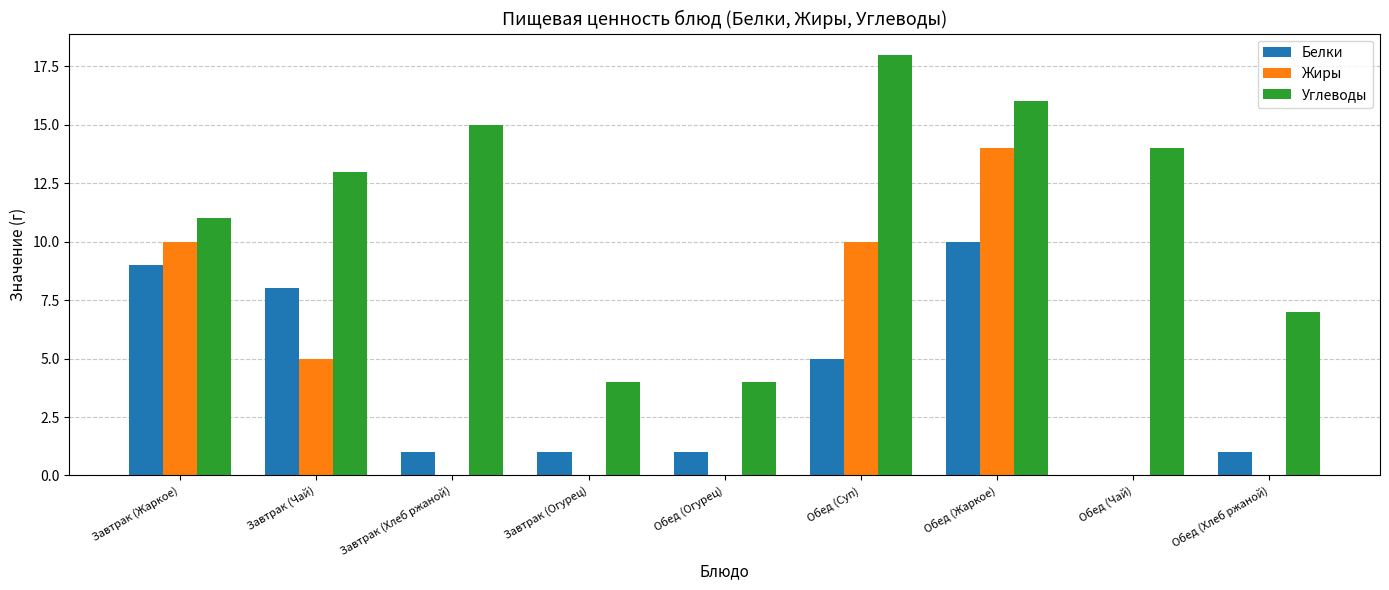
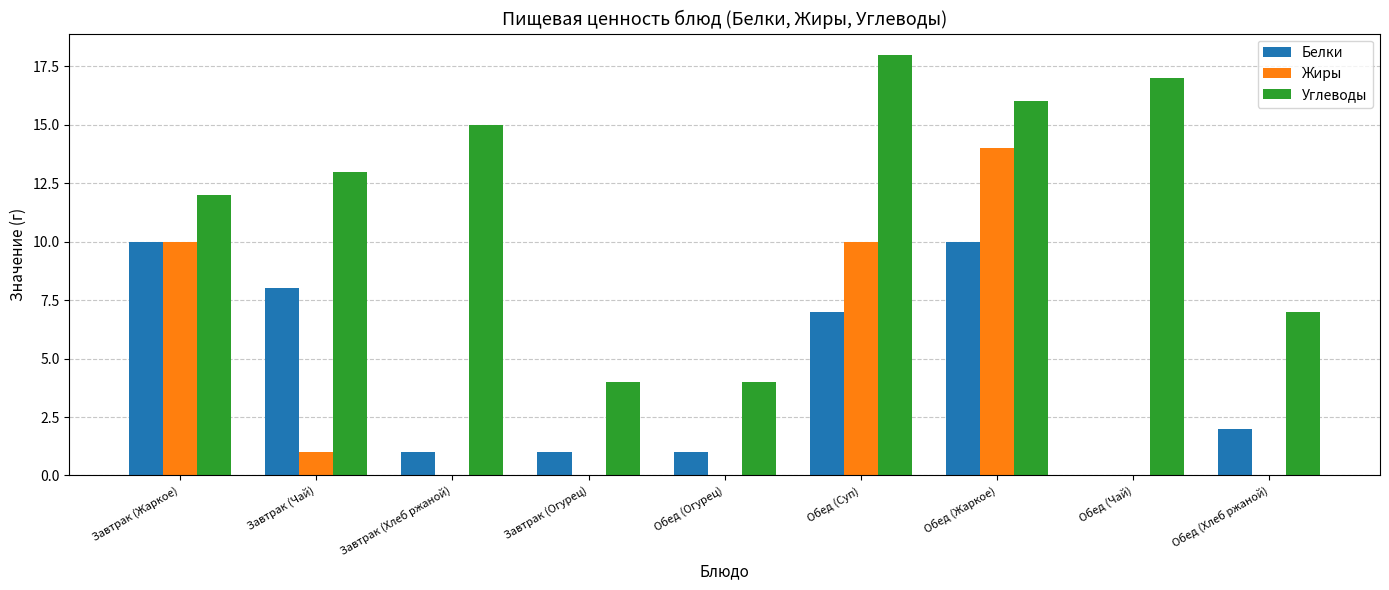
  {
    "Белки": {
-     "Завтрак (Жаркое)": 9,
+     "Завтрак (Жаркое)": 10,
      "Завтрак (Чай)": 8,
      "Завтрак (Хлеб ржаной)": 1,
      "Завтрак (Огурец)": 1,
      "Обед (Огурец)": 1,
-     "Обед (Суп)": 5,
+     "Обед (Суп)": 7,
      "Обед (Жаркое)": 10,
      "Обед (Чай)": 0,
-     "Обед (Хлеб ржаной)": 1
+     "Обед (Хлеб ржаной)": 2
    },
    "Жиры": {
      "Завтрак (Жаркое)": 10,
-     "Завтрак (Чай)": 5,
+     "Завтрак (Чай)": 1,
      "Завтрак (Хлеб ржаной)": 0,
      "Завтрак (Огурец)": 0,
      "Обед (Огурец)": 0,
      "Обед (Суп)": 10,
      "Обед (Жаркое)": 14,
      "Обед (Чай)": 0,
      "Обед (Хлеб ржаной)": 0
    },
    "Углеводы": {
-     "Завтрак (Жаркое)": 11,
+     "Завтрак (Жаркое)": 12,
      "Завтрак (Чай)": 13,
      "Завтрак (Хлеб ржаной)": 15,
      "Завтрак (Огурец)": 4,
      "Обед (Огурец)": 4,
      "Обед (Суп)": 18,
      "Обед (Жаркое)": 16,
-     "Обед (Чай)": 14,
+     "Обед (Чай)": 17,
      "Обед (Хлеб ржаной)": 7
    }
  }
